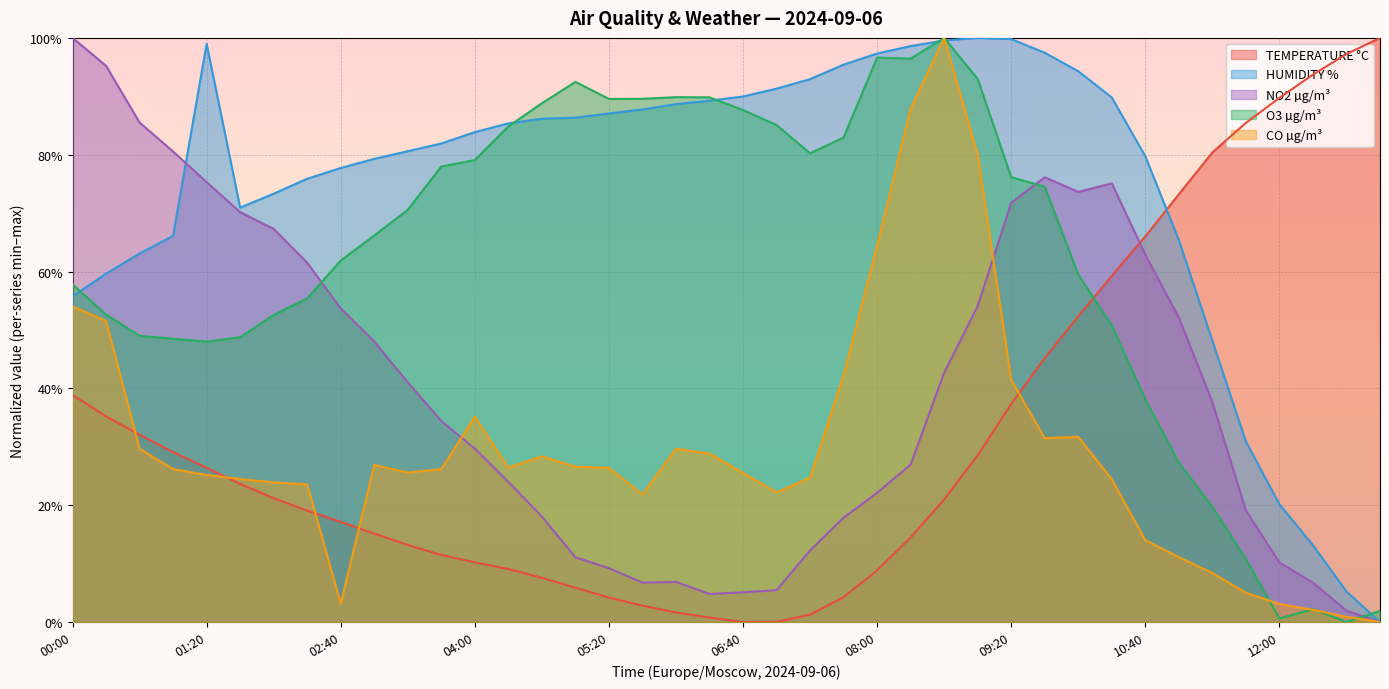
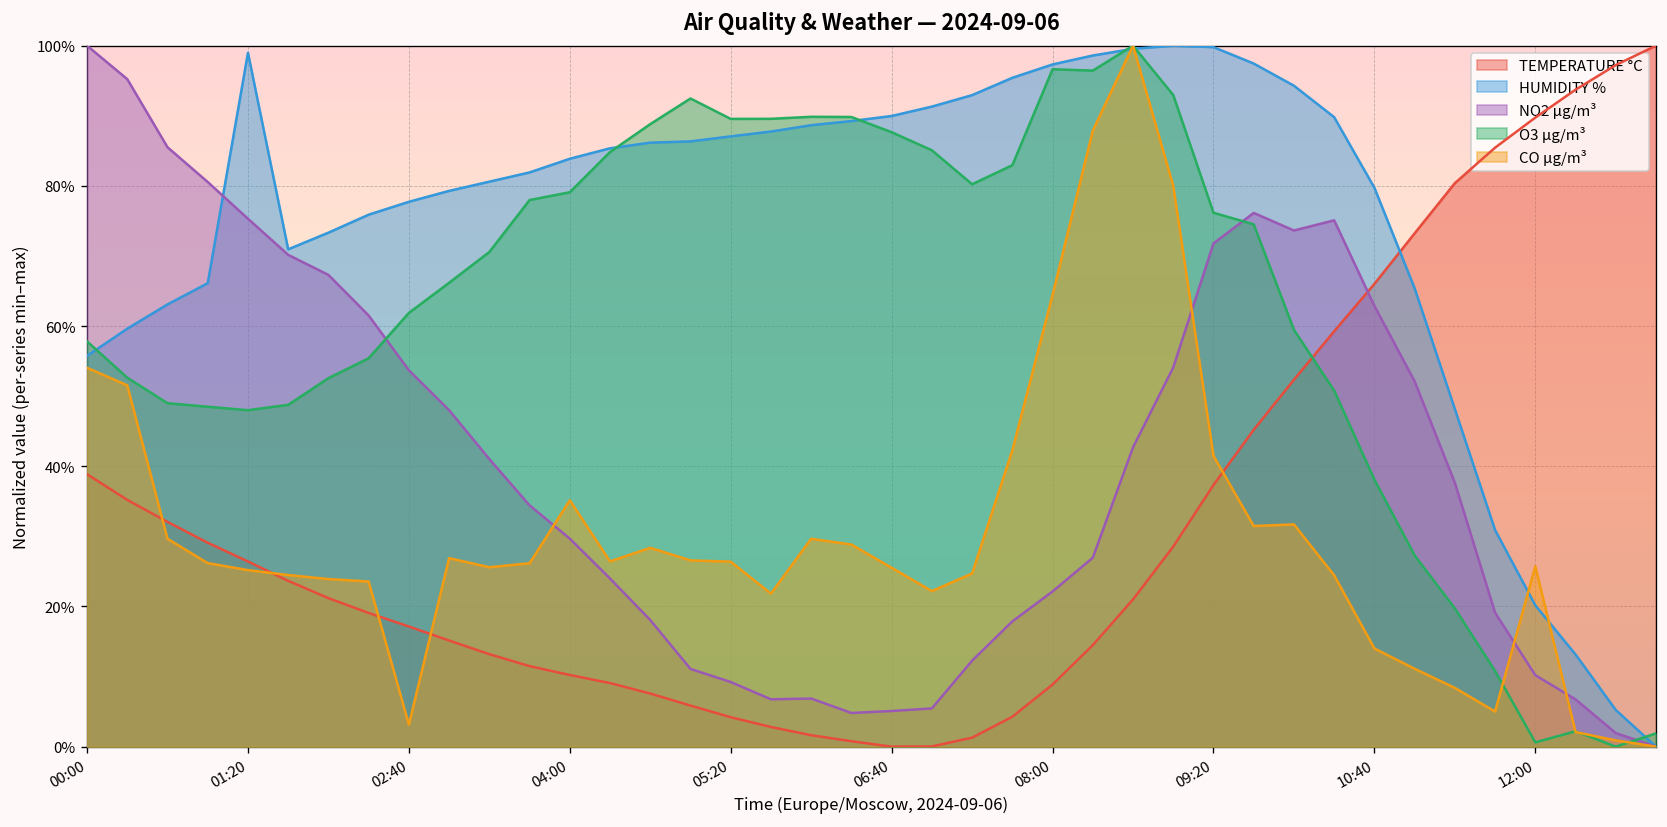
  {
    "TEMPERATURE °C": {
      "00:00": "39%",
      "01:20": "26%",
      "02:40": "17%",
      "04:00": "10%",
      "05:20": "4%",
      "06:40": "0%",
      "08:00": "9%",
      "09:20": "37%",
      "10:40": "66%"
    },
    "HUMIDITY %": {
      "00:00": "56%",
      "01:20": "99%",
      "02:40": "78%",
      "04:00": "84%",
      "05:20": "87%",
      "06:40": "90%",
      "08:00": "97%",
      "09:20": "100%",
      "10:40": "80%",
      "12:00": "20%"
    },
    "NO2 µg/m³": {
      "00:00": "100%",
      "01:20": "75%",
      "02:40": "54%",
      "04:00": "30%",
      "05:20": "9%",
      "06:40": "5%",
      "08:00": "22%",
      "09:20": "72%",
      "10:40": "63%",
      "12:00": "10%"
    },
    "O3 µg/m³": {
      "00:00": "58%",
      "01:20": "48%",
      "02:40": "62%",
      "04:00": "79%",
      "05:20": "90%",
      "06:40": "88%",
      "08:00": "97%",
      "09:20": "76%",
      "10:40": "38%",
      "12:00": "1%"
    },
    "CO µg/m³": {
      "00:00": "54%",
      "01:20": "25%",
      "02:40": "3%",
      "04:00": "35%",
      "05:20": "26%",
      "06:40": "26%",
      "08:00": "64%",
      "09:20": "41%",
      "10:40": "14%",
-     "12:00": "3%"
+     "12:00": "26%"
    }
  }
